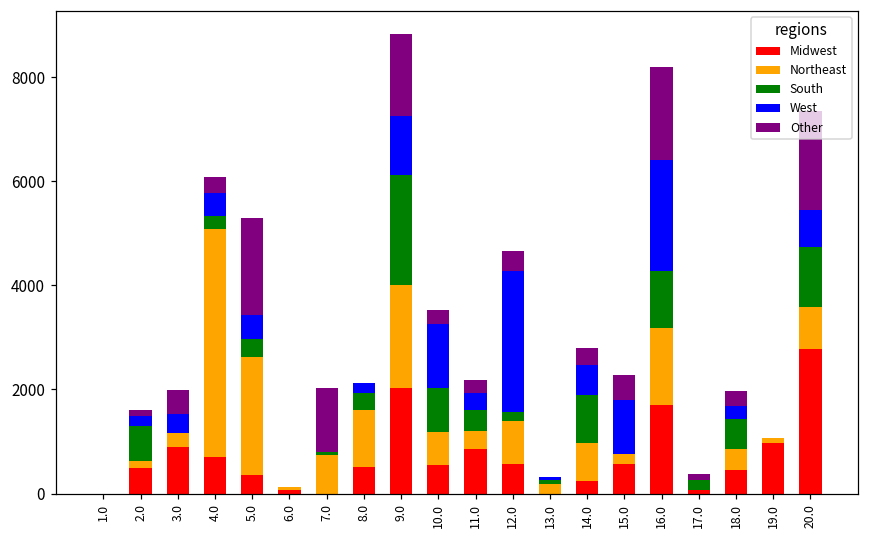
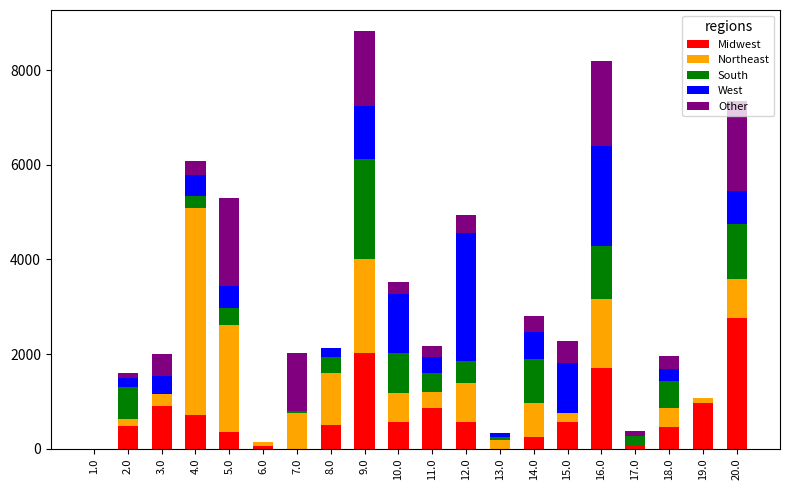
  {
    "Midwest": {
      "1.0": 0,
      "2.0": 500,
      "3.0": 900,
      "4.0": 700,
      "5.0": 400,
      "6.0": 100,
      "7.0": 0,
      "8.0": 500,
      "9.0": 2000,
      "10.0": 600,
      "11.0": 900,
      "12.0": 600,
      "13.0": 0,
      "14.0": 200,
      "15.0": 600,
      "16.0": 1700,
      "17.0": 100,
      "18.0": 400,
      "19.0": 1000,
      "20.0": 2800
    },
    "Northeast": {
      "1.0": 0,
      "2.0": 100,
      "3.0": 300,
      "4.0": 4400,
      "5.0": 2300,
      "6.0": 100,
      "7.0": 700,
      "8.0": 1100,
      "9.0": 2000,
      "10.0": 600,
      "11.0": 300,
      "12.0": 800,
      "13.0": 200,
      "14.0": 700,
      "15.0": 200,
      "16.0": 1500,
      "17.0": 0,
      "18.0": 400,
      "19.0": 100,
      "20.0": 800
    },
    "South": {
      "1.0": 0,
      "2.0": 700,
      "3.0": 0,
      "4.0": 300,
      "5.0": 400,
      "6.0": 0,
      "7.0": 100,
      "8.0": 300,
      "9.0": 2100,
      "10.0": 800,
      "11.0": 400,
-     "12.0": 200,
+     "12.0": 500,
      "13.0": 100,
      "14.0": 900,
      "15.0": 0,
      "16.0": 1100,
      "17.0": 200,
      "18.0": 600,
      "19.0": 0,
      "20.0": 1200
    },
    "West": {
      "1.0": 0,
      "2.0": 200,
      "3.0": 400,
      "4.0": 400,
      "5.0": 500,
      "6.0": 0,
      "7.0": 0,
      "8.0": 200,
      "9.0": 1100,
      "10.0": 1200,
      "11.0": 300,
      "12.0": 2700,
      "13.0": 100,
      "14.0": 600,
      "15.0": 1000,
      "16.0": 2100,
      "17.0": 0,
      "18.0": 300,
      "19.0": 0,
      "20.0": 700
    },
    "Other": {
      "1.0": 0,
      "2.0": 100,
      "3.0": 500,
      "4.0": 300,
      "5.0": 1900,
      "6.0": 0,
      "7.0": 1200,
      "8.0": 0,
      "9.0": 1600,
      "10.0": 300,
      "11.0": 200,
      "12.0": 400,
      "13.0": 0,
      "14.0": 300,
      "15.0": 500,
      "16.0": 1800,
      "17.0": 100,
      "18.0": 300,
      "19.0": 0
    }
  }
